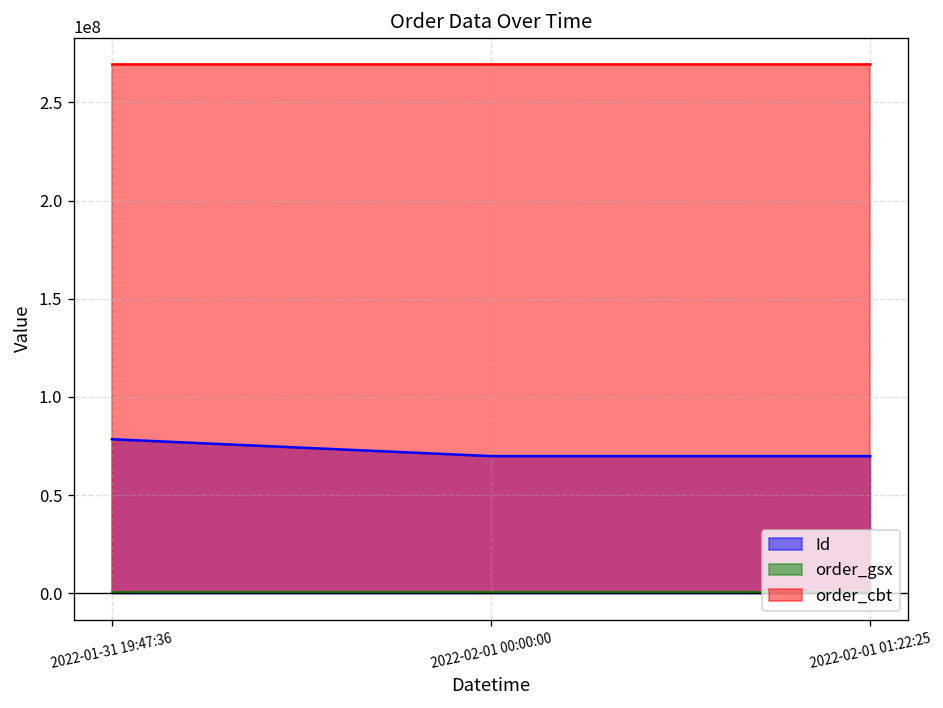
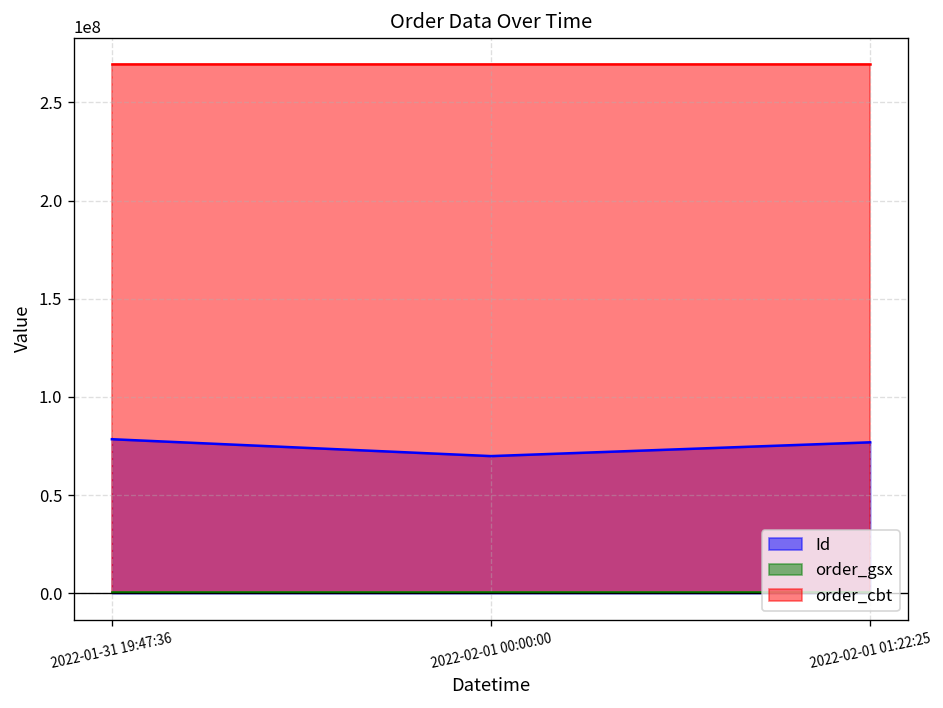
  {
    "Id": {
      "2022-01-31 19:47:36": 78000000,
      "2022-02-01 00:00:00": 70000000,
-     "2022-02-01 01:22:25": 70000000
+     "2022-02-01 01:22:25": 77000000
    },
    "order_gsx": {
      "2022-01-31 19:47:36": 1000000,
      "2022-02-01 00:00:00": 1000000
    },
    "order_cbt": {
      "2022-01-31 19:47:36": 269000000,
      "2022-02-01 00:00:00": 269000000,
      "2022-02-01 01:22:25": 269000000
    }
  }
